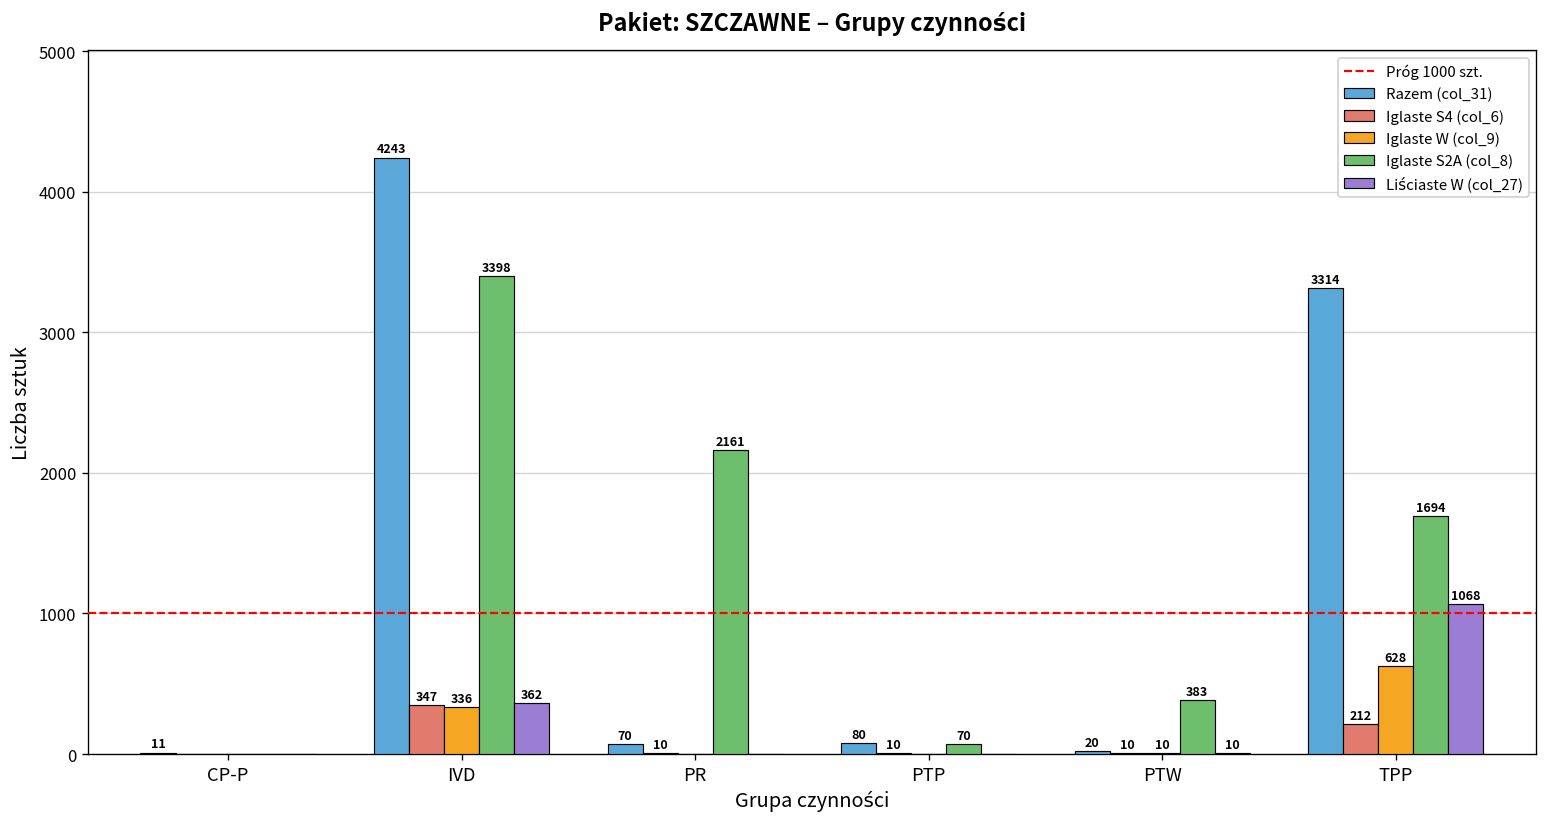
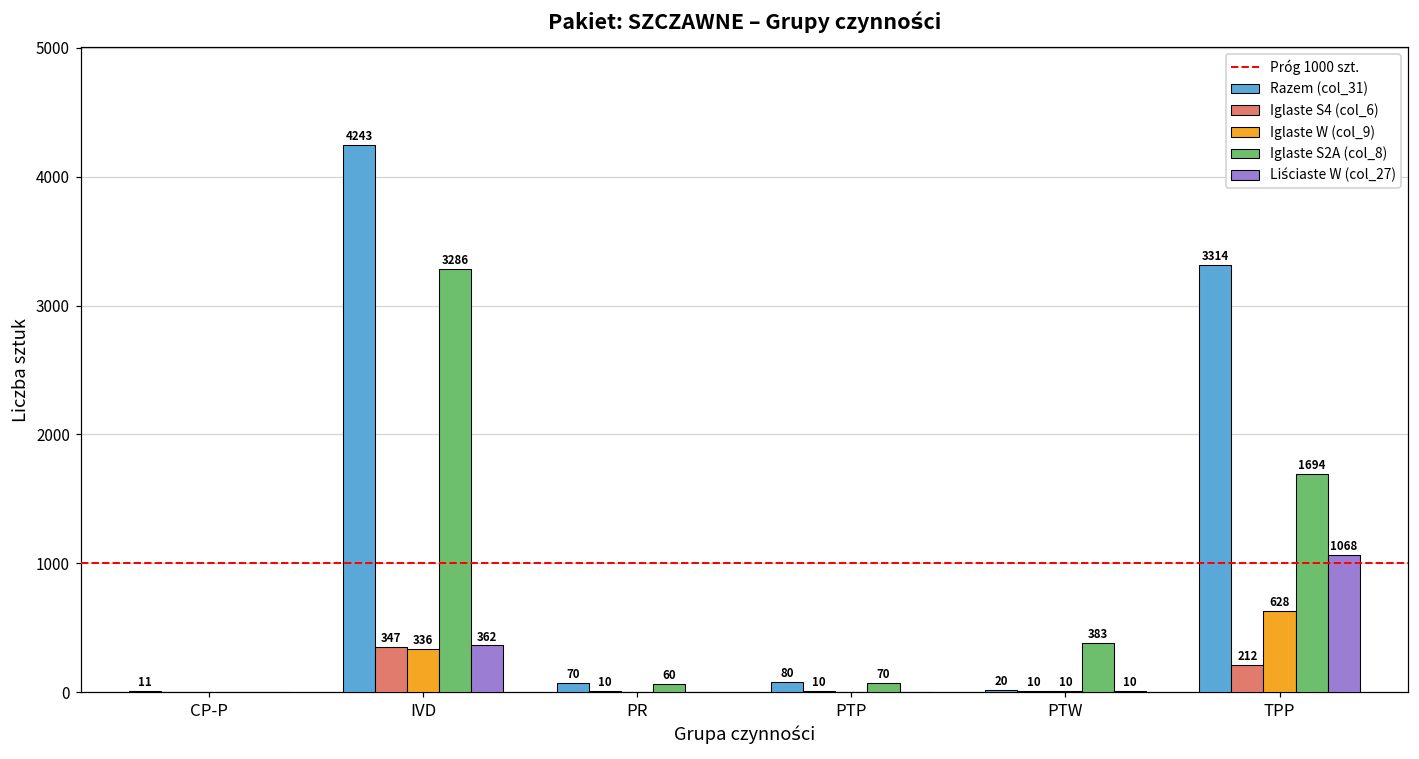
  {
    "Razem (col_31)": {
      "CP-P": 11,
      "IVD": 4243,
      "PR": 70,
      "PTP": 80,
      "PTW": 20,
      "TPP": 3314
    },
    "Iglaste S4 (col_6)": {
      "IVD": 347,
      "PR": 10,
      "PTP": 10,
      "PTW": 10,
      "TPP": 212
    },
    "Iglaste W (col_9)": {
      "IVD": 336,
      "PTW": 10,
      "TPP": 628
    },
    "Iglaste S2A (col_8)": {
-     "IVD": 3398,
-     "PR": 2161,
+     "IVD": 3286,
+     "PR": 60,
      "PTP": 70,
      "PTW": 383,
      "TPP": 1694
    },
    "Liściaste W (col_27)": {
      "IVD": 362,
      "PTW": 10,
      "TPP": 1068
    }
  }
